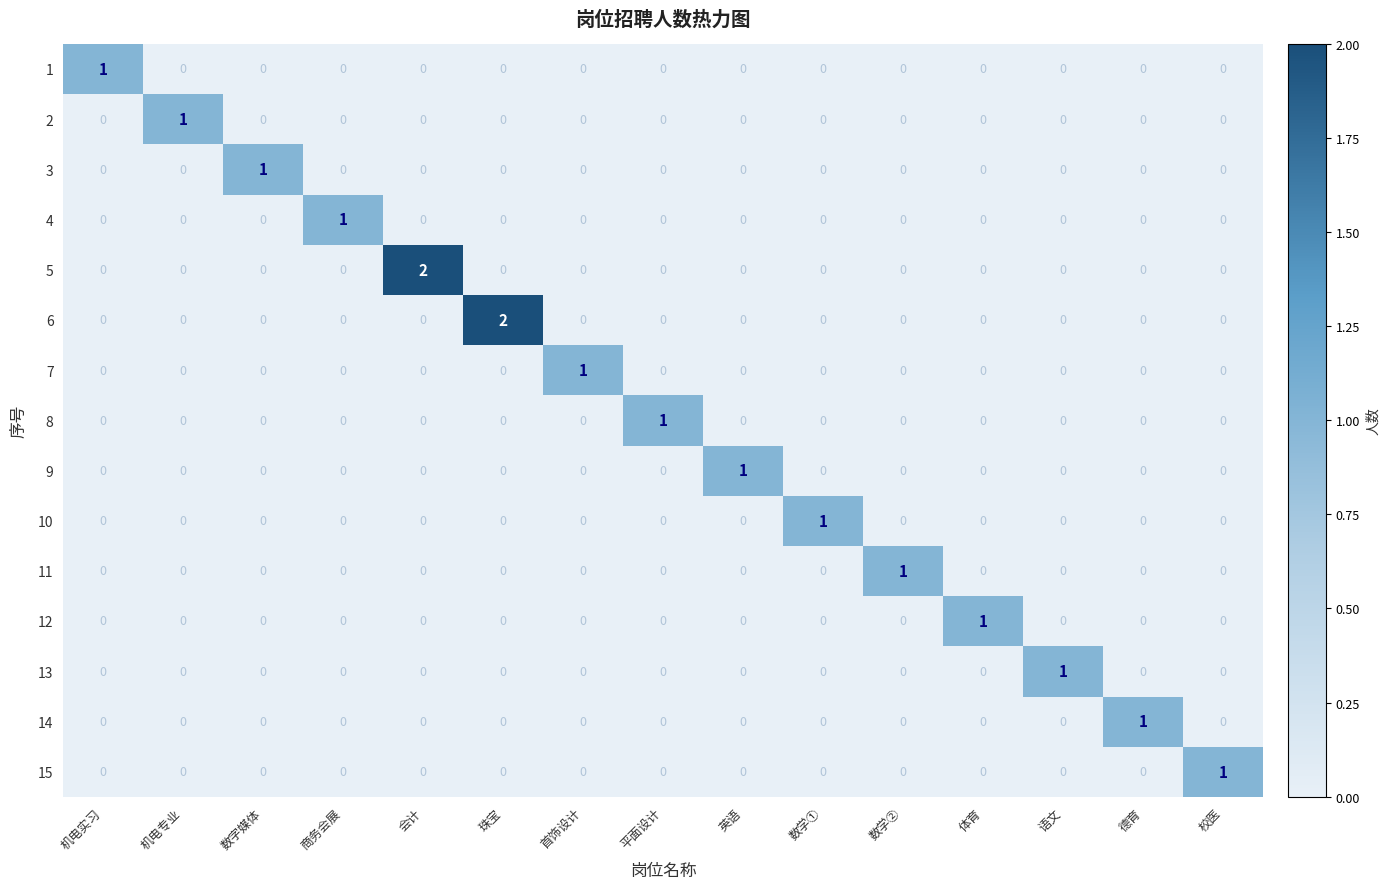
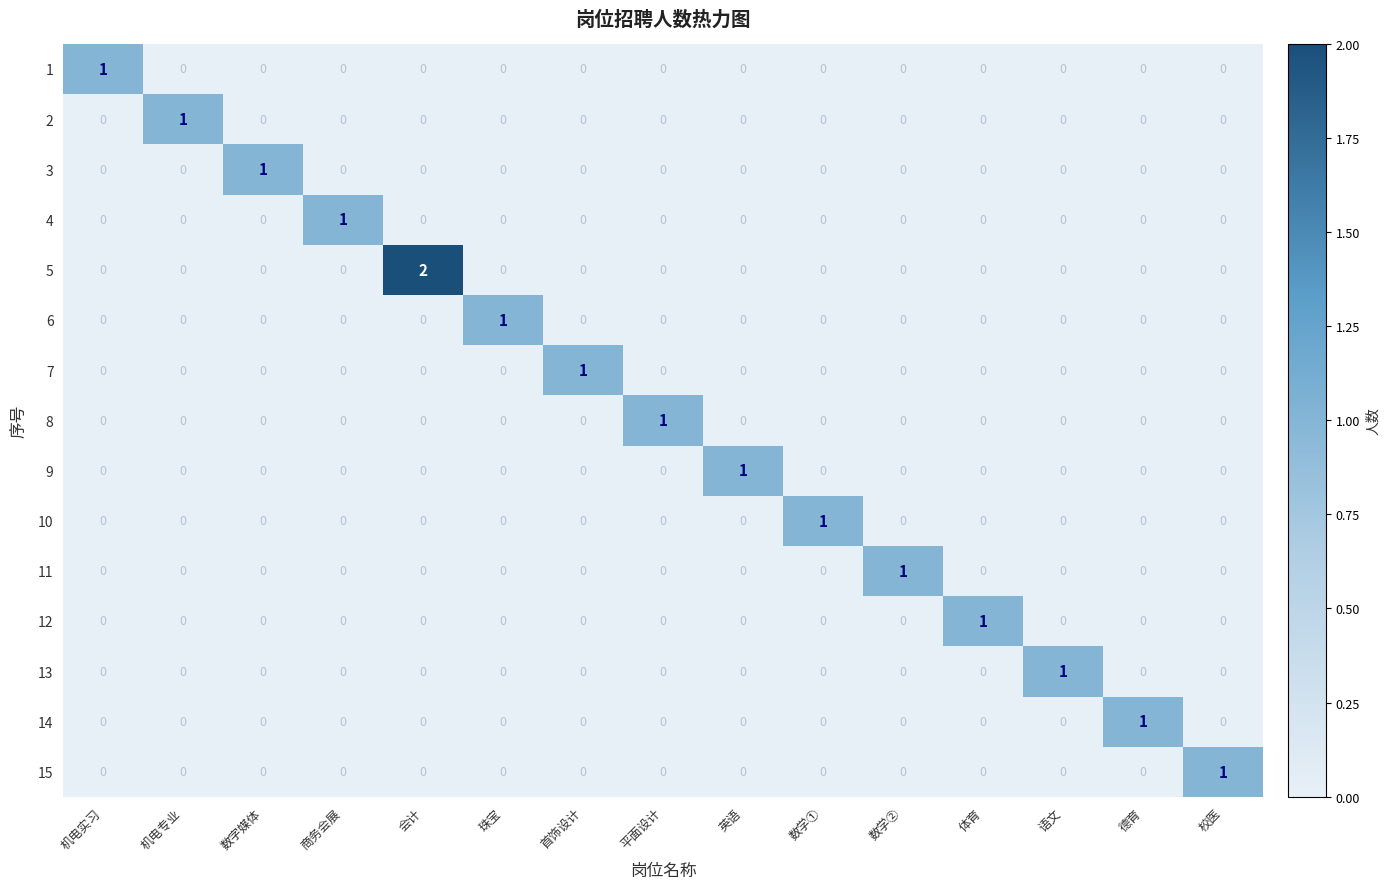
  {
    "6": {
      "机电实习": 0,
      "机电专业": 0,
      "数字媒体": 0,
      "商务会展": 0,
      "会计": 0,
-     "珠宝": 2,
+     "珠宝": 1,
      "首饰设计": 0,
      "平面设计": 0,
      "英语": 0,
      "数学①": 0,
      "数学②": 0,
      "体育": 0,
      "语文": 0,
      "德育": 0,
      "校医": 0
    }
  }
